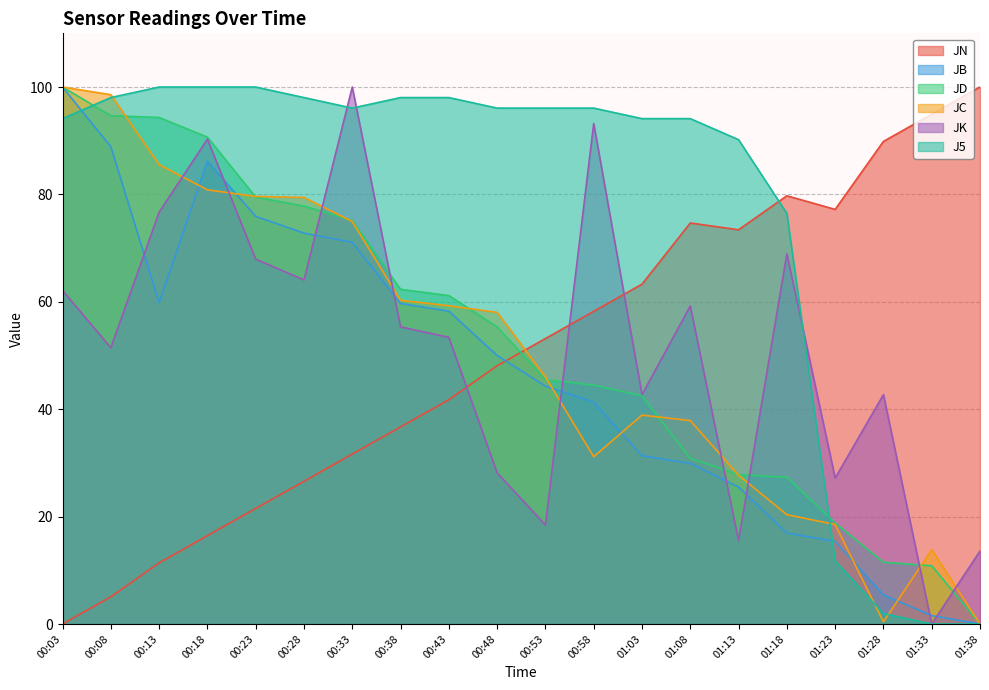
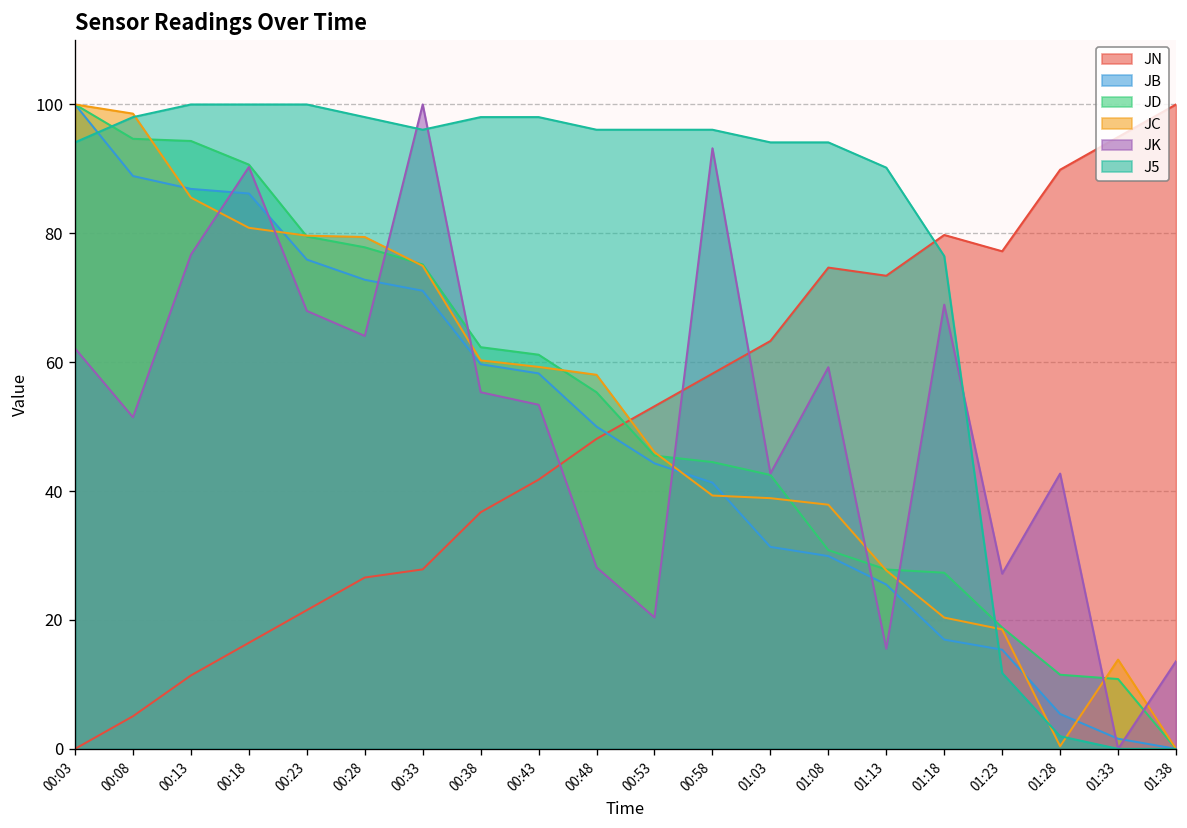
  {
    "JN": {
      "00:03": 0,
      "00:08": 5,
      "00:13": 11,
      "00:18": 16,
      "00:23": 22,
      "00:28": 27,
-     "00:33": 32,
+     "00:33": 28,
      "00:38": 37,
      "00:43": 42,
      "00:48": 48,
      "00:53": 53,
      "00:58": 58,
      "01:03": 63,
      "01:08": 75,
      "01:13": 73,
      "01:18": 80,
      "01:23": 77,
      "01:28": 90,
      "01:38": 100
    },
    "JB": {
      "00:08": 89,
-     "00:13": 60,
+     "00:13": 87,
      "00:18": 86,
      "00:23": 76,
      "00:28": 73,
      "00:33": 71,
      "00:38": 60,
      "00:43": 58,
      "00:48": 50,
      "00:53": 44,
      "00:58": 41,
      "01:03": 31,
      "01:08": 30,
      "01:13": 25,
      "01:18": 17,
      "01:23": 15,
      "01:28": 5,
      "01:33": 2
    },
    "JC": {
      "00:08": 99,
      "00:13": 86,
      "00:18": 81,
      "00:28": 79,
      "00:38": 60,
      "00:43": 59,
      "00:48": 58,
      "00:53": 46,
-     "00:58": 31,
+     "00:58": 39,
      "01:03": 39,
      "01:08": 38,
      "01:18": 20,
      "01:28": 0,
      "01:33": 14
    },
    "JK": {
      "00:03": 62,
      "00:08": 51,
      "00:13": 77,
      "00:23": 68,
      "00:28": 64,
      "00:33": 100,
      "00:38": 55,
      "00:43": 53,
      "00:48": 28,
-     "00:53": 18,
+     "00:53": 20,
      "00:58": 93,
      "01:08": 59,
      "01:13": 16,
      "01:18": 69,
      "01:23": 27,
      "01:28": 43,
      "01:38": 14
    }
  }
